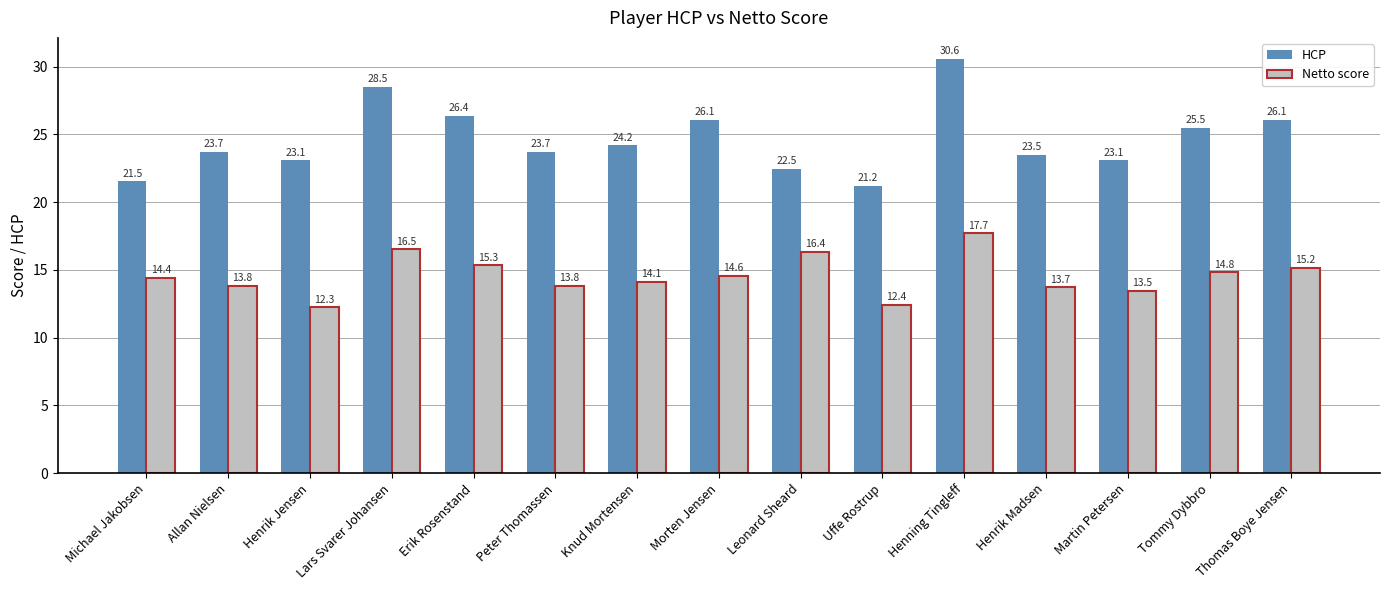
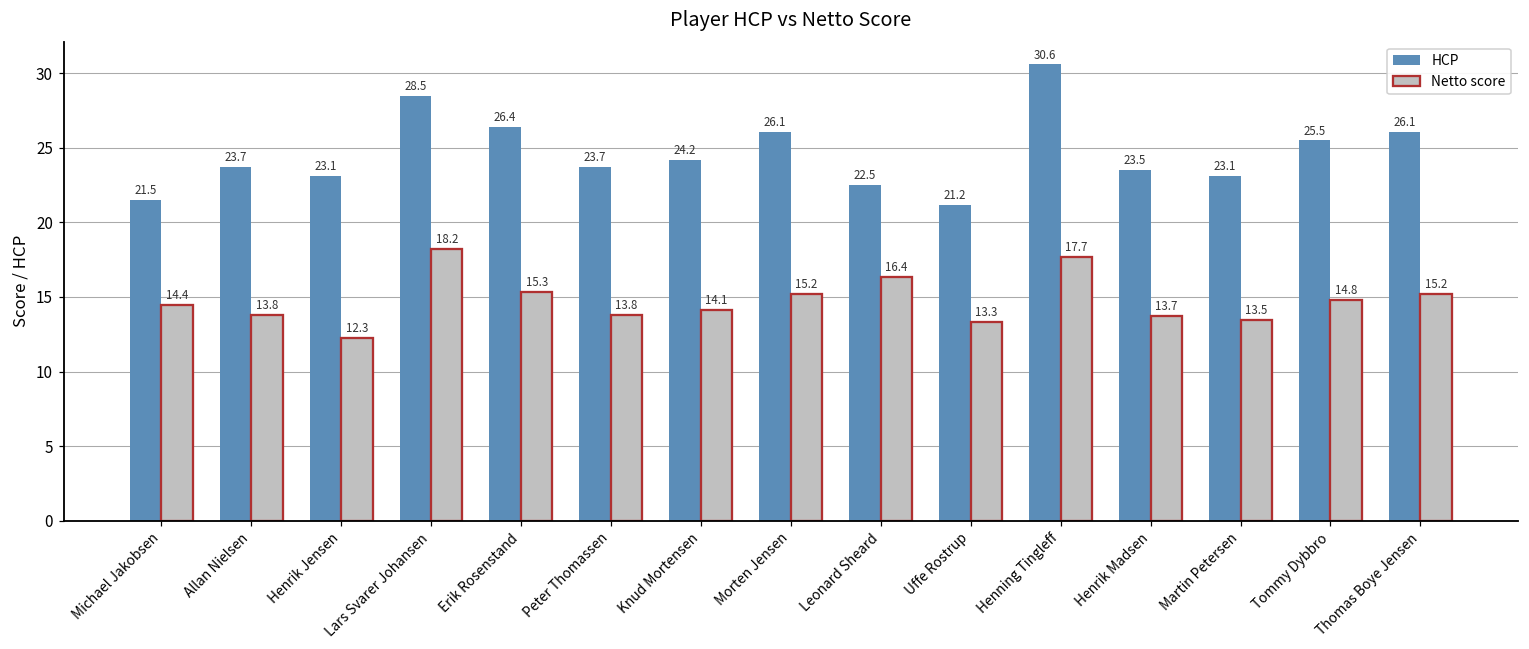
  {
    "HCP": {
      "Michael Jakobsen": 21.5,
      "Allan Nielsen": 23.7,
      "Henrik Jensen": 23.1,
      "Lars Svarer Johansen": 28.5,
      "Erik Rosenstand": 26.4,
      "Peter Thomassen": 23.7,
      "Knud Mortensen": 24.2,
      "Morten Jensen": 26.1,
      "Leonard Sheard": 22.5,
      "Uffe Rostrup": 21.2,
      "Henning Tingleff": 30.6,
      "Henrik Madsen": 23.5,
      "Martin Petersen": 23.1,
      "Tommy Dybbro": 25.5,
      "Thomas Boye Jensen": 26.1
    },
    "Netto score": {
      "Michael Jakobsen": 14.4,
      "Allan Nielsen": 13.8,
      "Henrik Jensen": 12.3,
-     "Lars Svarer Johansen": 16.5,
+     "Lars Svarer Johansen": 18.2,
      "Erik Rosenstand": 15.3,
      "Peter Thomassen": 13.8,
      "Knud Mortensen": 14.1,
-     "Morten Jensen": 14.6,
+     "Morten Jensen": 15.2,
      "Leonard Sheard": 16.4,
-     "Uffe Rostrup": 12.4,
+     "Uffe Rostrup": 13.3,
      "Henning Tingleff": 17.7,
      "Henrik Madsen": 13.7,
      "Martin Petersen": 13.5,
      "Tommy Dybbro": 14.8,
      "Thomas Boye Jensen": 15.2
    }
  }
